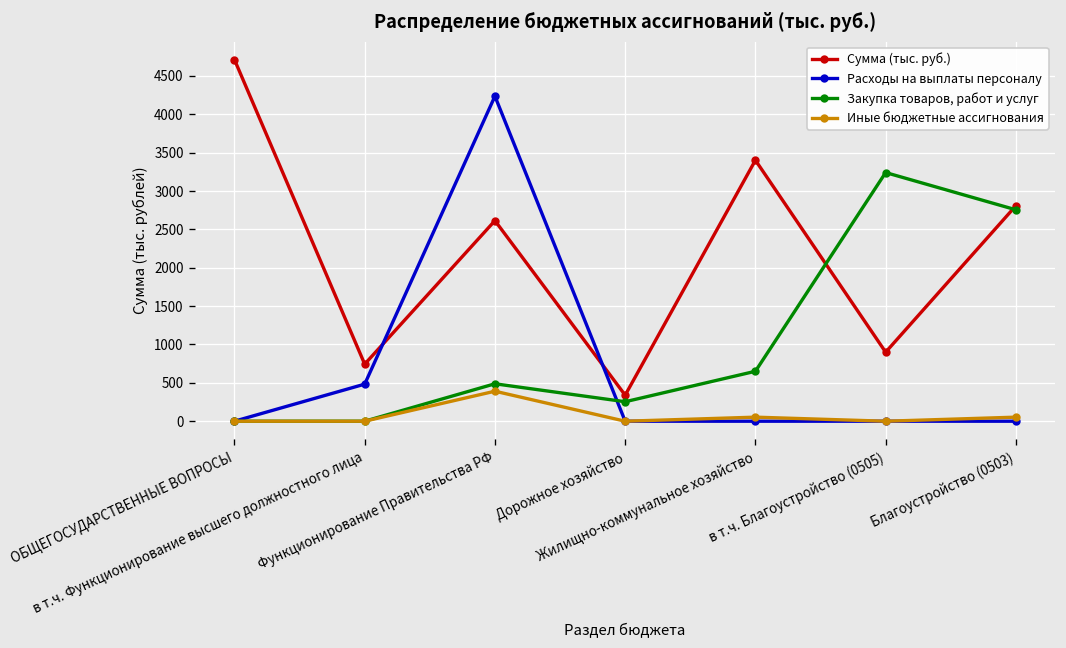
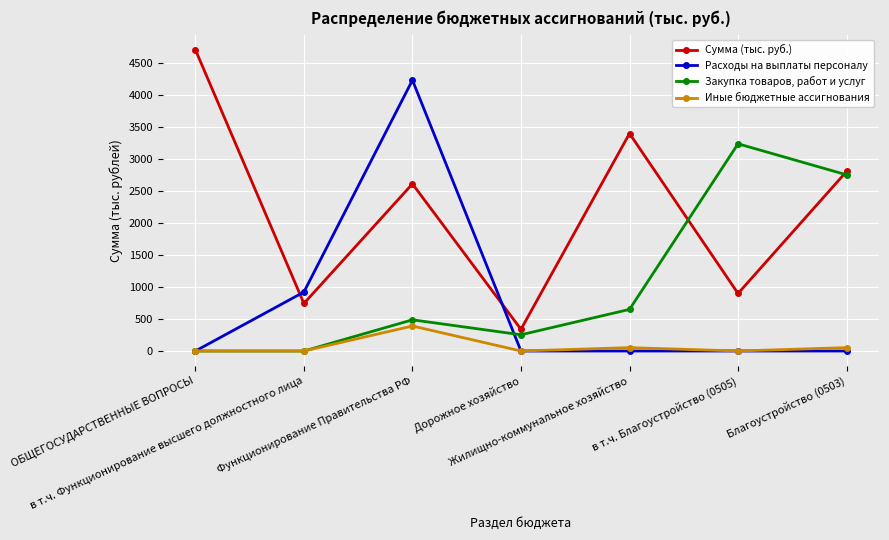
  {
    "Сумма (тыс. руб.)": {
      "ОБЩЕГОСУДАРСТВЕННЫЕ ВОПРОСЫ": 4700,
      "в т.ч. Функционирование высшего должностного лица": 700,
      "Функционирование Правительства РФ": 2600,
      "Дорожное хозяйство": 300,
      "Жилищно-коммунальное хозяйство": 3400,
      "в т.ч. Благоустройство (0505)": 900,
      "Благоустройство (0503)": 2800
    },
    "Расходы на выплаты персоналу": {
-     "в т.ч. Функционирование высшего должностного лица": 500,
+     "в т.ч. Функционирование высшего должностного лица": 900,
      "Функционирование Правительства РФ": 4200,
      "Жилищно-коммунальное хозяйство": 0,
      "Благоустройство (0503)": 0
    },
    "Закупка товаров, работ и услуг": {
      "Функционирование Правительства РФ": 500,
      "Дорожное хозяйство": 300,
      "Жилищно-коммунальное хозяйство": 700,
      "в т.ч. Благоустройство (0505)": 3200,
      "Благоустройство (0503)": 2800
    },
    "Иные бюджетные ассигнования": {
      "Функционирование Правительства РФ": 400,
      "Жилищно-коммунальное хозяйство": 100,
      "Благоустройство (0503)": 100
    }
  }
